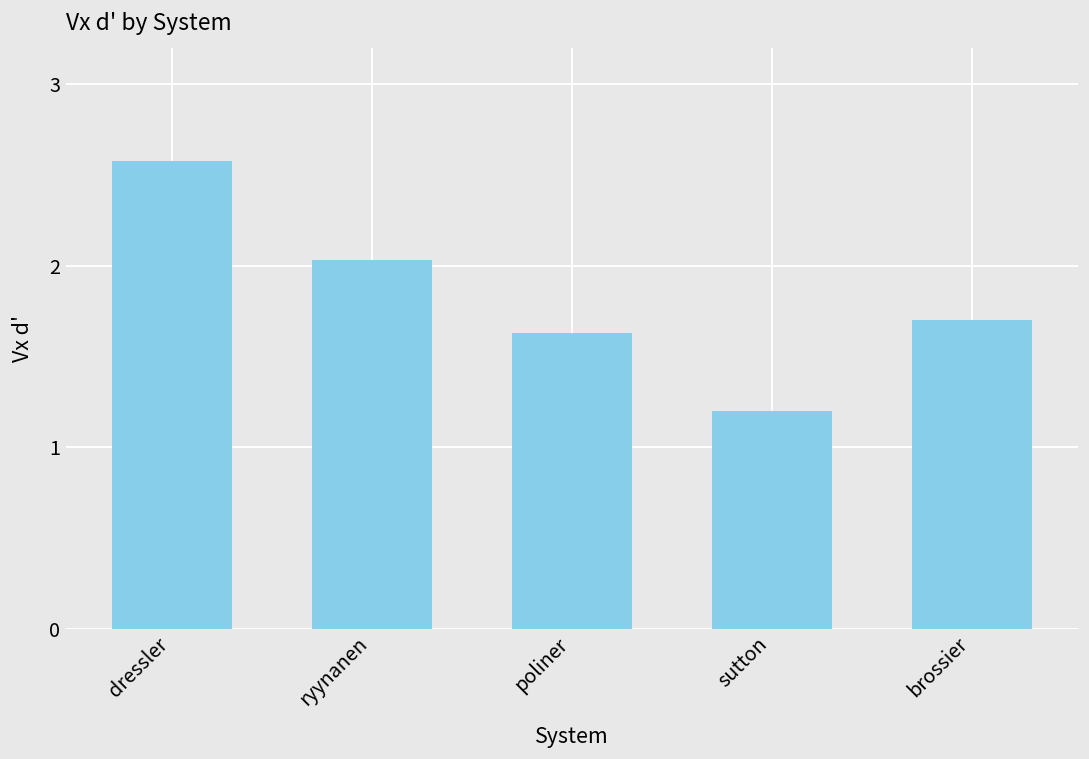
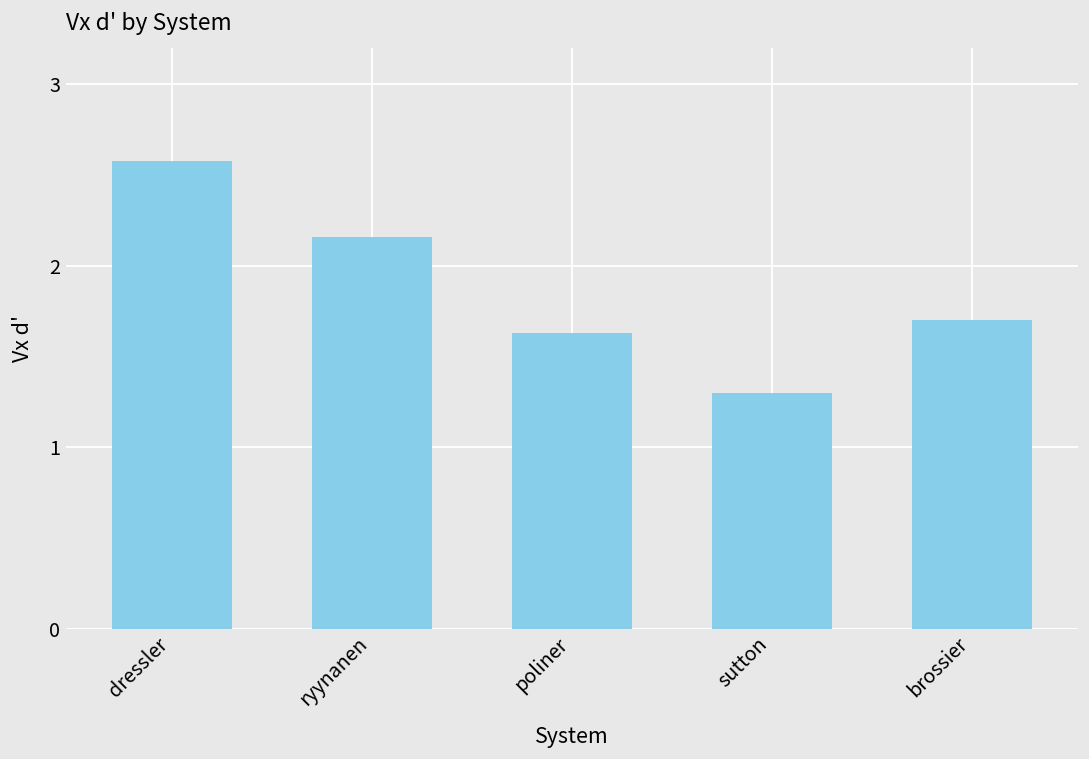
  {
    "dressler": 2.58,
-   "ryynanen": 2.03,
+   "ryynanen": 2.16,
    "poliner": 1.63,
-   "sutton": 1.2,
+   "sutton": 1.3,
    "brossier": 1.70
  }
